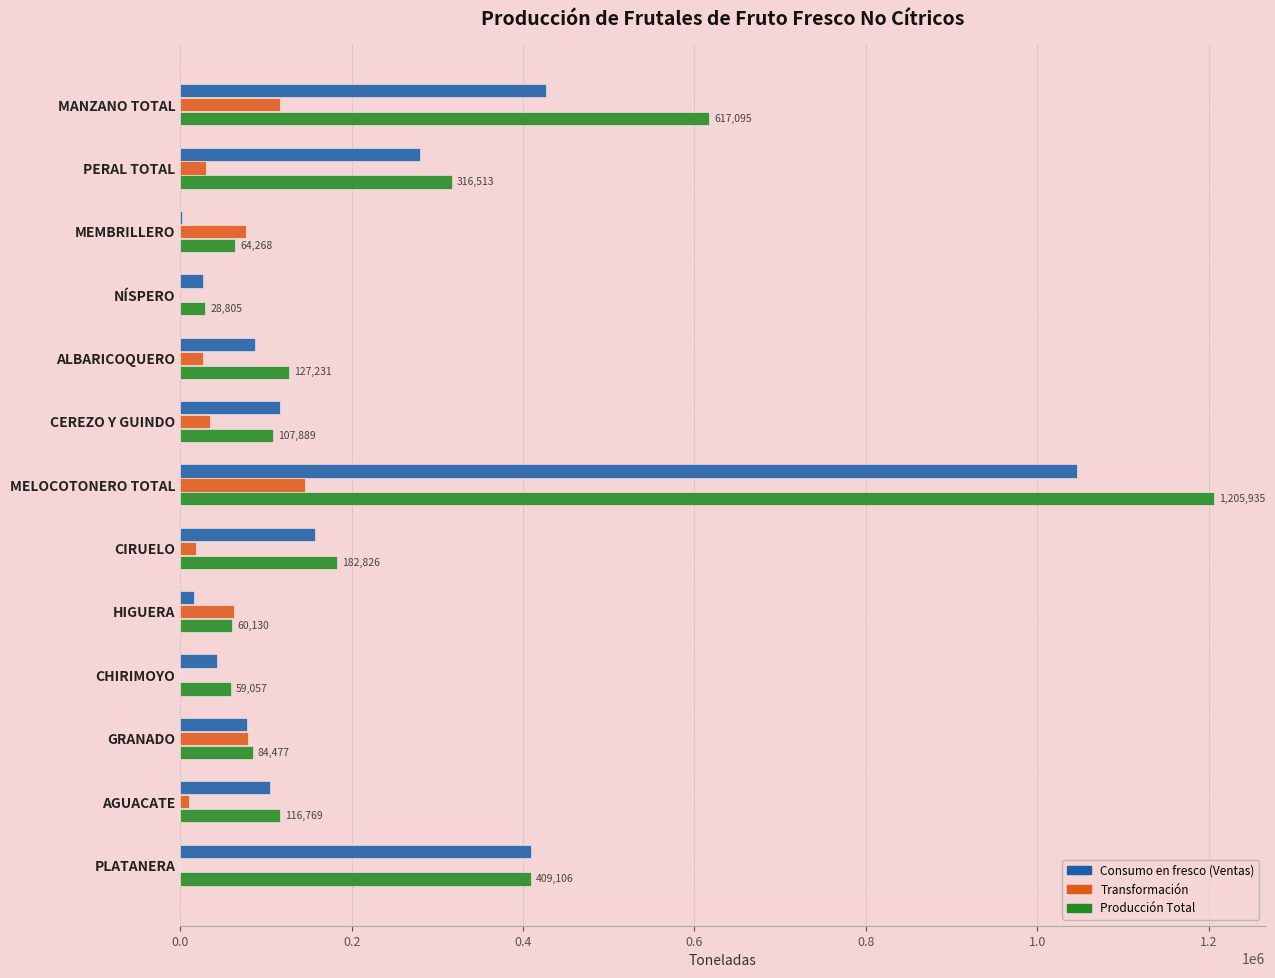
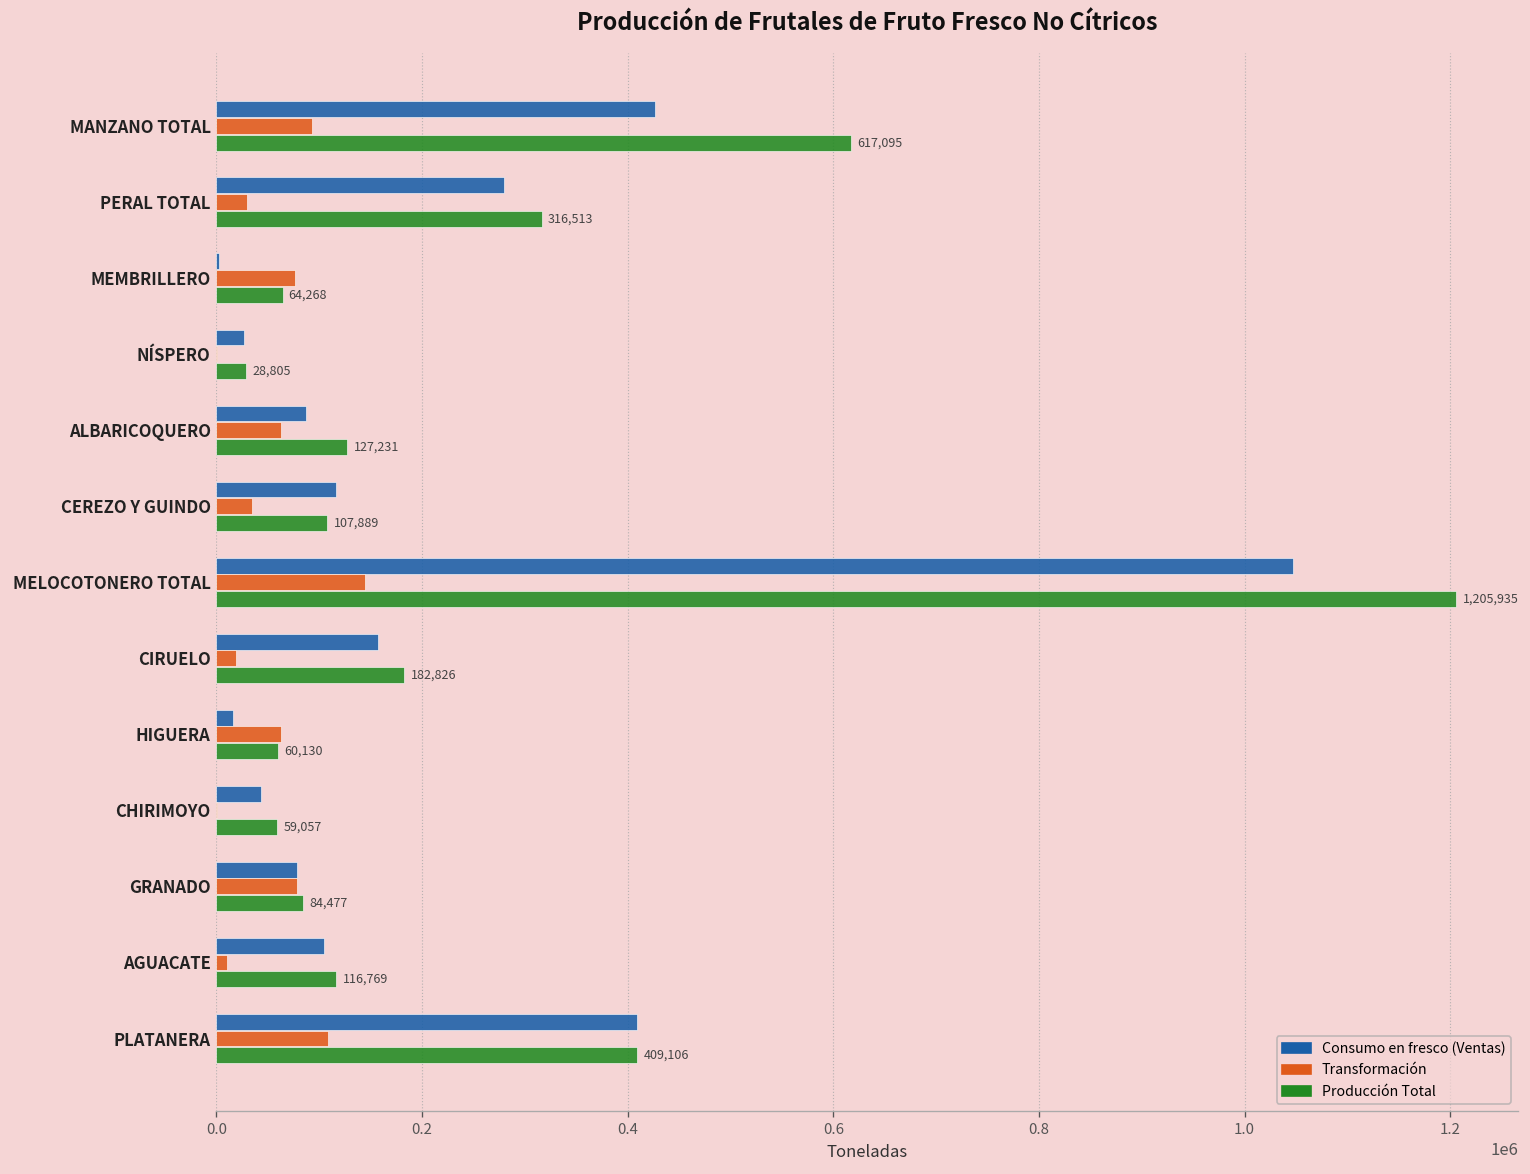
  {
    "Consumo en fresco (Ventas)": {
      "MANZANO TOTAL": "430000",
      "PERAL TOTAL": "280000",
      "NÍSPERO": "30000",
      "ALBARICOQUERO": "90000",
      "CEREZO Y GUINDO": "120000",
      "MELOCOTONERO TOTAL": "1050000",
      "CIRUELO": "160000",
      "HIGUERA": "20000",
      "CHIRIMOYO": "40000",
      "GRANADO": "80000",
      "AGUACATE": "100000",
      "PLATANERA": "410000"
    },
    "Transformación": {
-     "MANZANO TOTAL": "120000",
+     "MANZANO TOTAL": "90000",
      "PERAL TOTAL": "30000",
      "MEMBRILLERO": "80000",
-     "ALBARICOQUERO": "30000",
+     "ALBARICOQUERO": "60000",
      "CEREZO Y GUINDO": "30000",
      "MELOCOTONERO TOTAL": "140000",
      "CIRUELO": "20000",
      "HIGUERA": "60000",
      "GRANADO": "80000",
      "AGUACATE": "10000",
-     "PLATANERA": "0"
+     "PLATANERA": "110000"
    },
    "Producción Total": {
      "MANZANO TOTAL": "617,095",
      "PERAL TOTAL": "316,513",
      "MEMBRILLERO": "64,268",
      "NÍSPERO": "28,805",
      "ALBARICOQUERO": "127,231",
      "CEREZO Y GUINDO": "107,889",
      "MELOCOTONERO TOTAL": "1,205,935",
      "CIRUELO": "182,826",
      "HIGUERA": "60,130",
      "CHIRIMOYO": "59,057",
      "GRANADO": "84,477",
      "AGUACATE": "116,769",
      "PLATANERA": "409,106"
    }
  }
